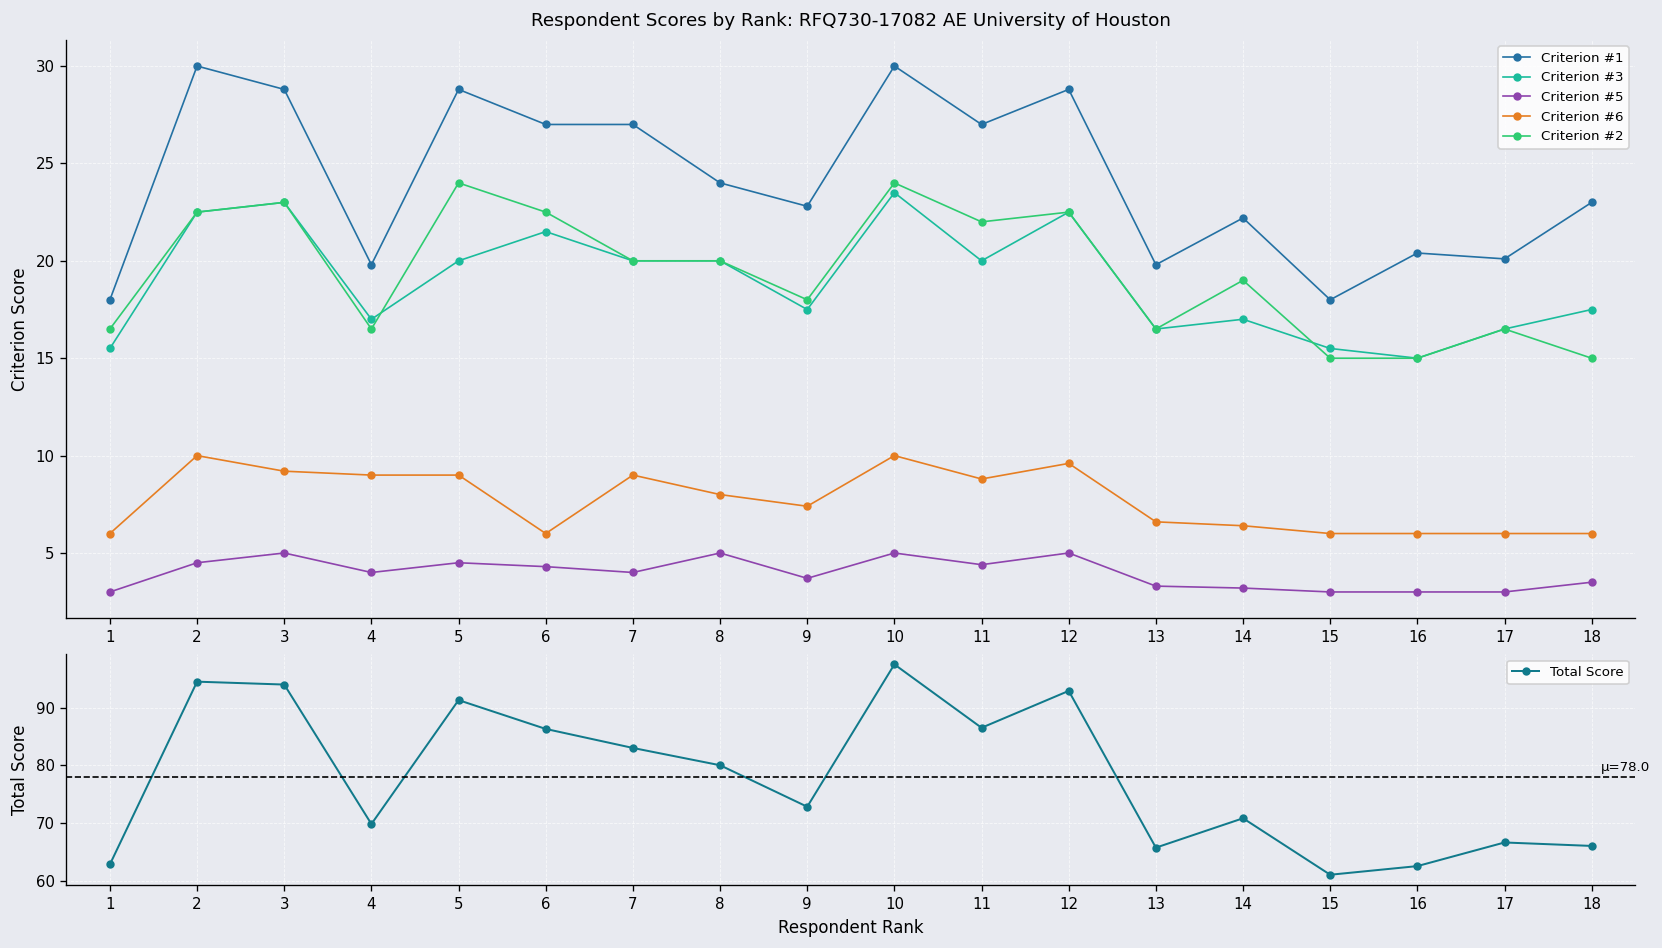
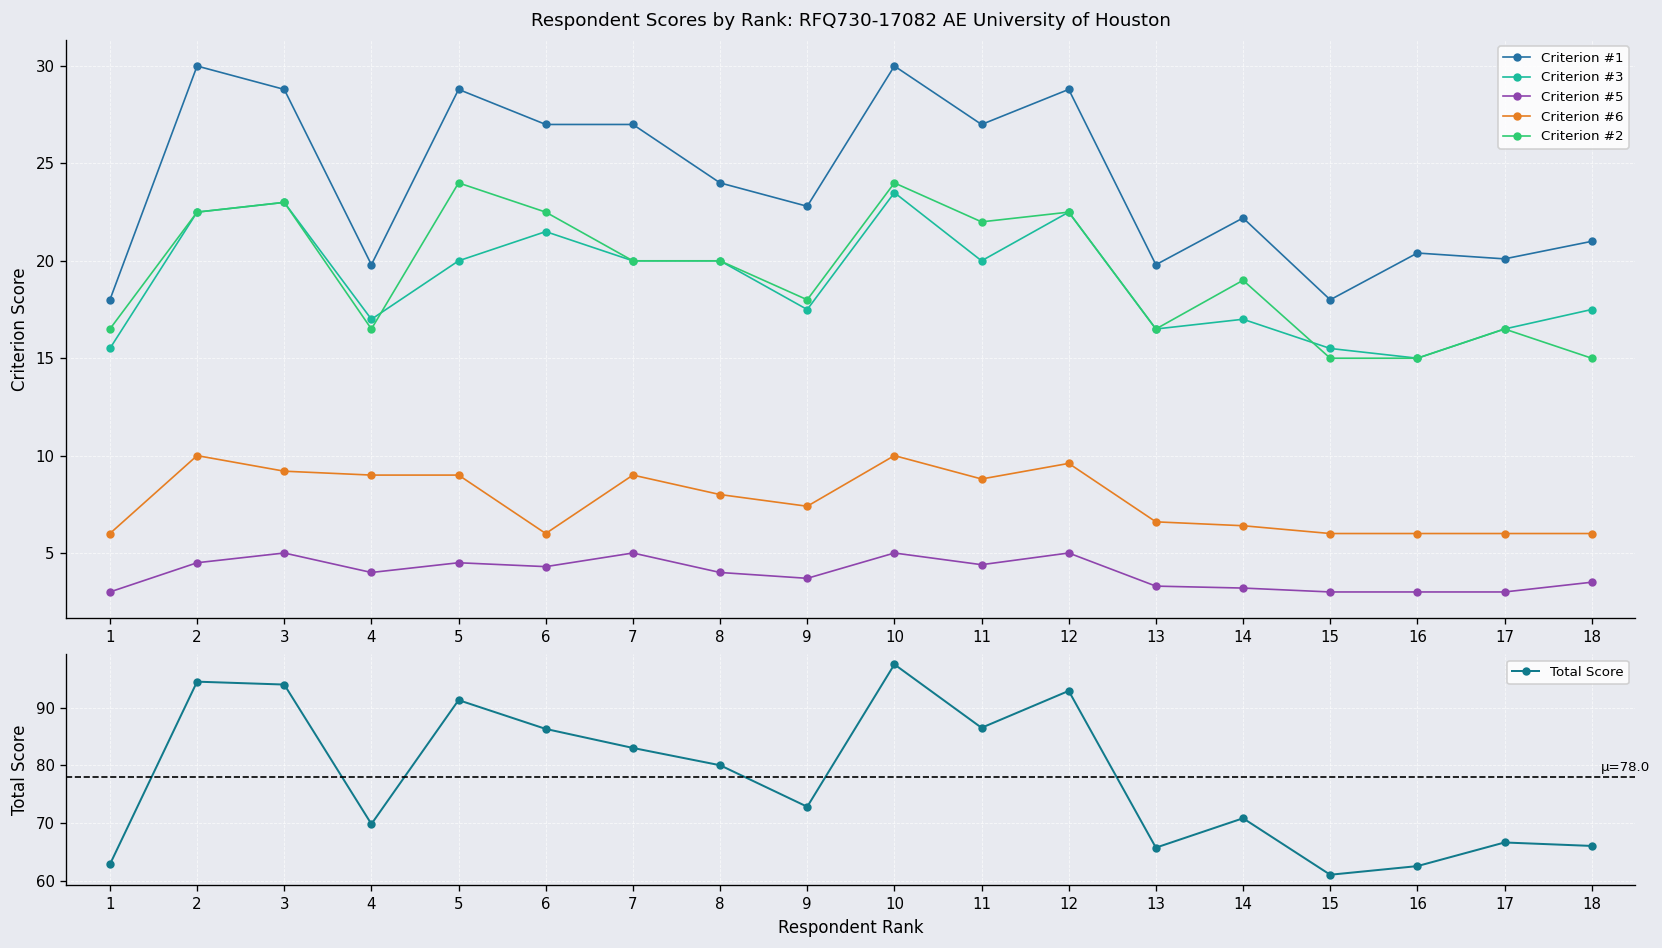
  {
    "Respondent Scores by Rank: RFQ730-17082 AE University of Houston": {
      "Criterion #1": {
        "1": 18,
        "2": 30,
        "3": 28.8,
        "4": 19.8,
        "5": 28.8,
        "6": 27,
        "7": 27,
        "8": 24,
        "9": 22.8,
        "10": 30,
        "11": 27,
        "12": 28.8,
        "13": 19.8,
        "14": 22.2,
        "15": 18,
        "16": 20.4,
        "17": 20,
-       "18": 23
+       "18": 21
      },
      "Criterion #5": {
        "1": 3,
        "2": 4.5,
        "3": 5,
        "4": 4,
        "5": 4.5,
        "6": 4.3,
-       "7": 4,
-       "8": 5,
+       "7": 5,
+       "8": 4,
        "9": 3.7,
        "10": 5,
        "11": 4.4,
        "12": 5,
        "13": 3.3,
        "14": 3.2,
        "15": 3,
        "16": 3,
        "17": 3,
        "18": 3.5
      },
      "Criterion #6": {
        "1": 6,
        "2": 10,
        "3": 9.2,
        "4": 9,
        "5": 9,
        "6": 6,
        "7": 9,
        "8": 8,
        "9": 7.4,
        "10": 10,
        "11": 8.8,
        "12": 9.6,
        "13": 6.6,
        "14": 6.4,
        "15": 6,
        "16": 6,
        "17": 6,
        "18": 6
      }
    }
  }
